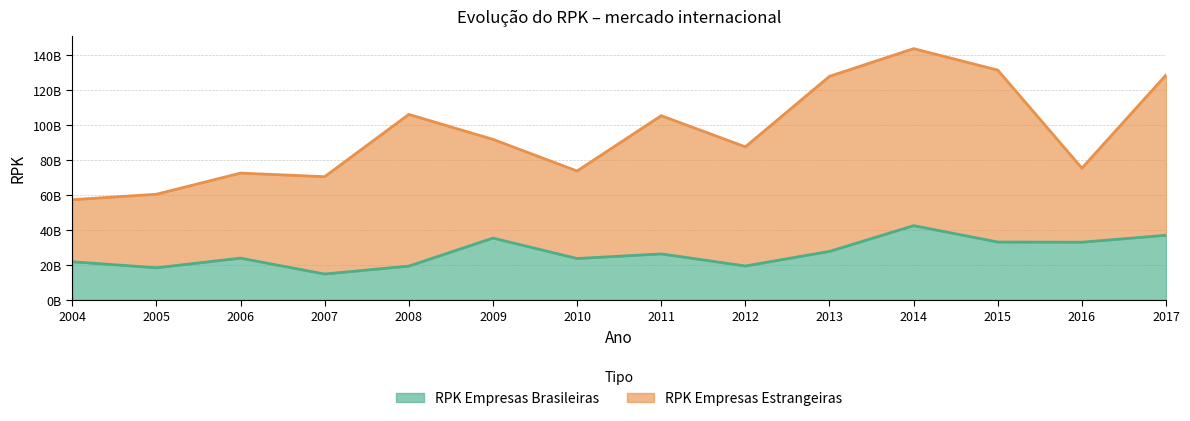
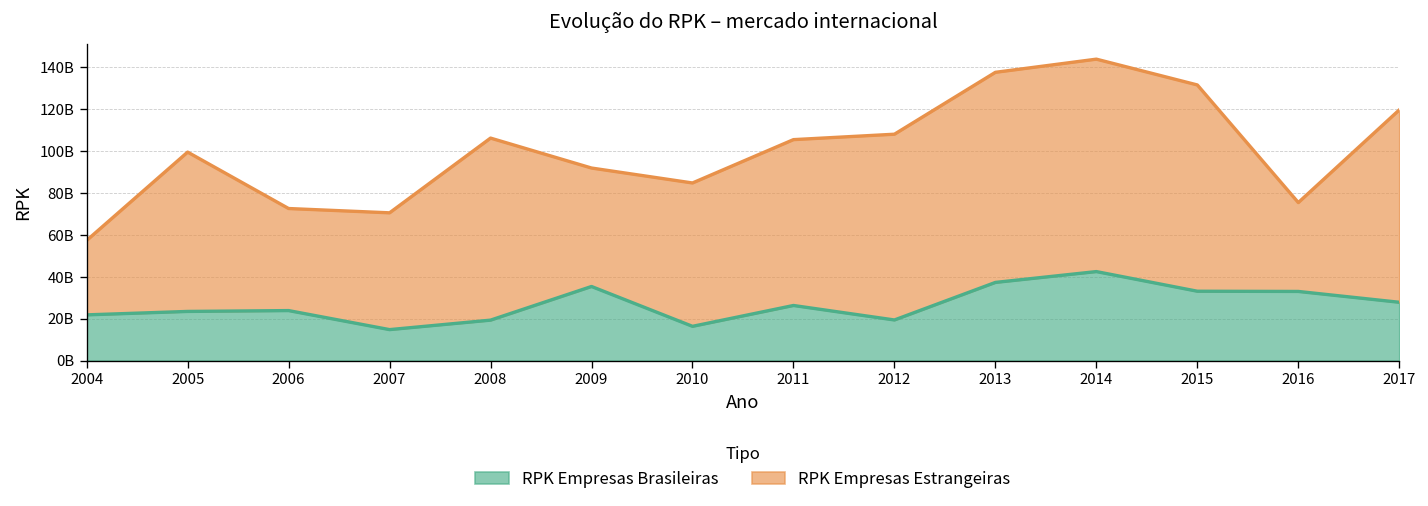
  {
    "RPK Empresas Brasileiras": {
      "2004": 22000000000,
-     "2005": 18000000000,
+     "2005": 24000000000,
      "2006": 24000000000,
      "2007": 15000000000,
      "2008": 19000000000,
      "2009": 35000000000,
-     "2010": 24000000000,
+     "2010": 16000000000,
      "2011": 26000000000,
      "2012": 19000000000,
-     "2013": 28000000000,
+     "2013": 37000000000,
      "2014": 43000000000,
      "2015": 33000000000,
      "2016": 33000000000,
-     "2017": 37000000000
+     "2017": 28000000000
    },
    "RPK Empresas Estrangeiras": {
      "2004": 35000000000,
-     "2005": 42000000000,
+     "2005": 76000000000,
      "2006": 49000000000,
      "2007": 56000000000,
      "2008": 87000000000,
      "2009": 56000000000,
-     "2010": 50000000000,
+     "2010": 68000000000,
      "2011": 79000000000,
-     "2012": 68000000000,
+     "2012": 89000000000,
      "2013": 100000000000,
      "2014": 101000000000,
      "2015": 98000000000,
      "2016": 42000000000,
      "2017": 92000000000
    }
  }
